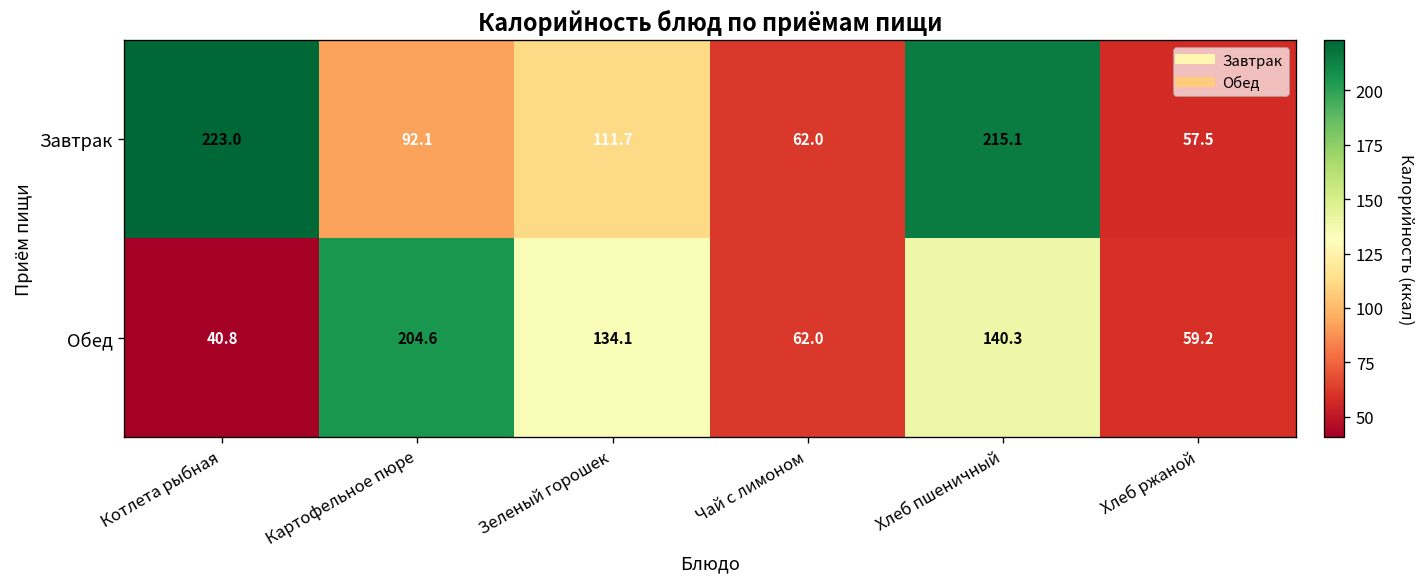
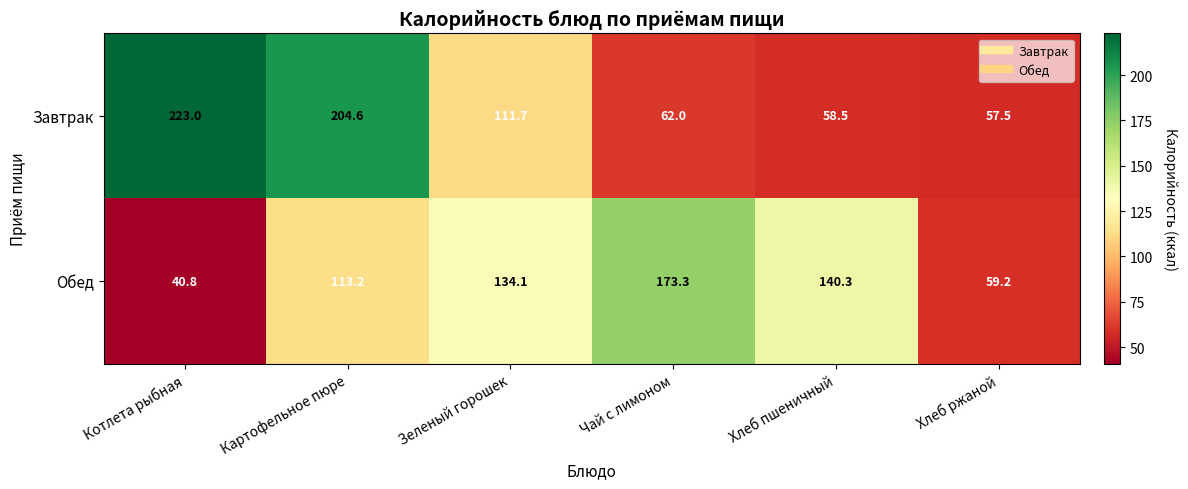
  {
    "Завтрак": {
      "Котлета рыбная": 223.0,
-     "Картофельное пюре": 92.1,
+     "Картофельное пюре": 204.6,
      "Зеленый горошек": 111.7,
      "Чай с лимоном": 62.0,
-     "Хлеб пшеничный": 215.1,
+     "Хлеб пшеничный": 58.5,
      "Хлеб ржаной": 57.5
    },
    "Обед": {
      "Котлета рыбная": 40.8,
-     "Картофельное пюре": 204.6,
+     "Картофельное пюре": 113.2,
      "Зеленый горошек": 134.1,
-     "Чай с лимоном": 62.0,
+     "Чай с лимоном": 173.3,
      "Хлеб пшеничный": 140.3,
      "Хлеб ржаной": 59.2
    }
  }
